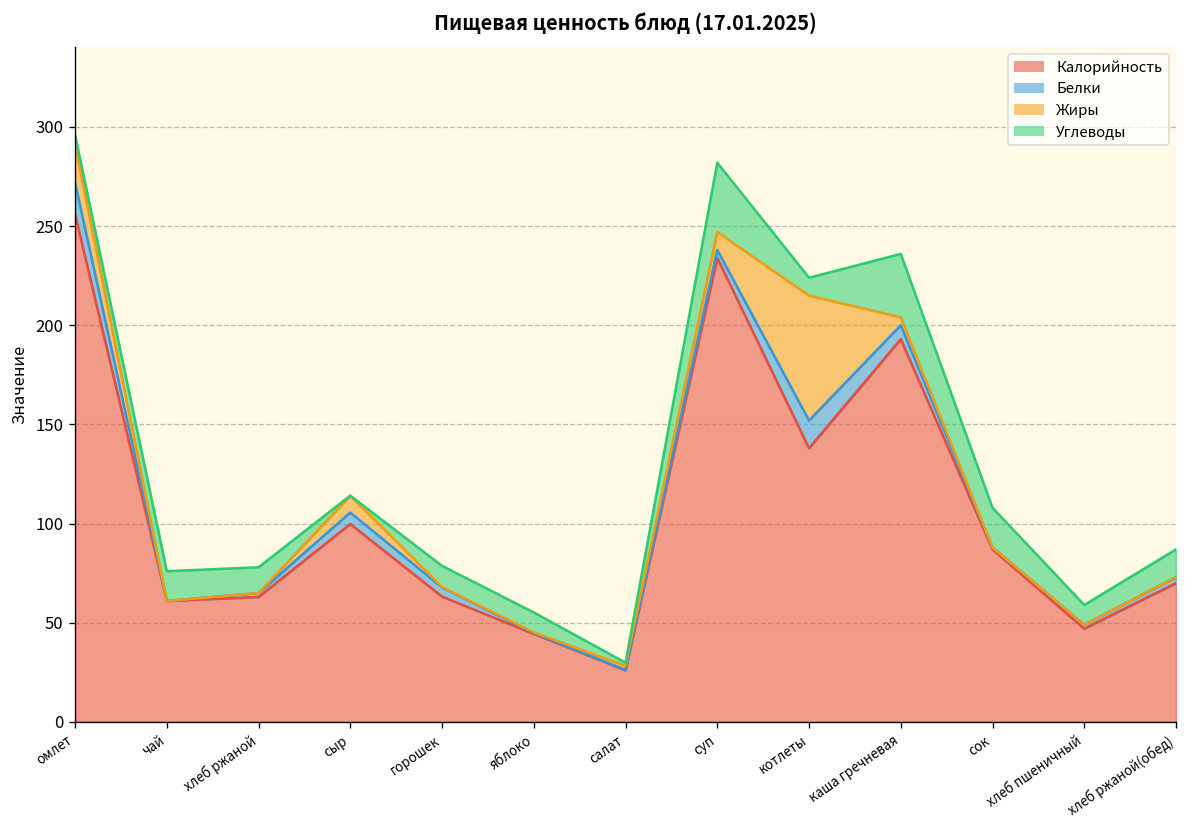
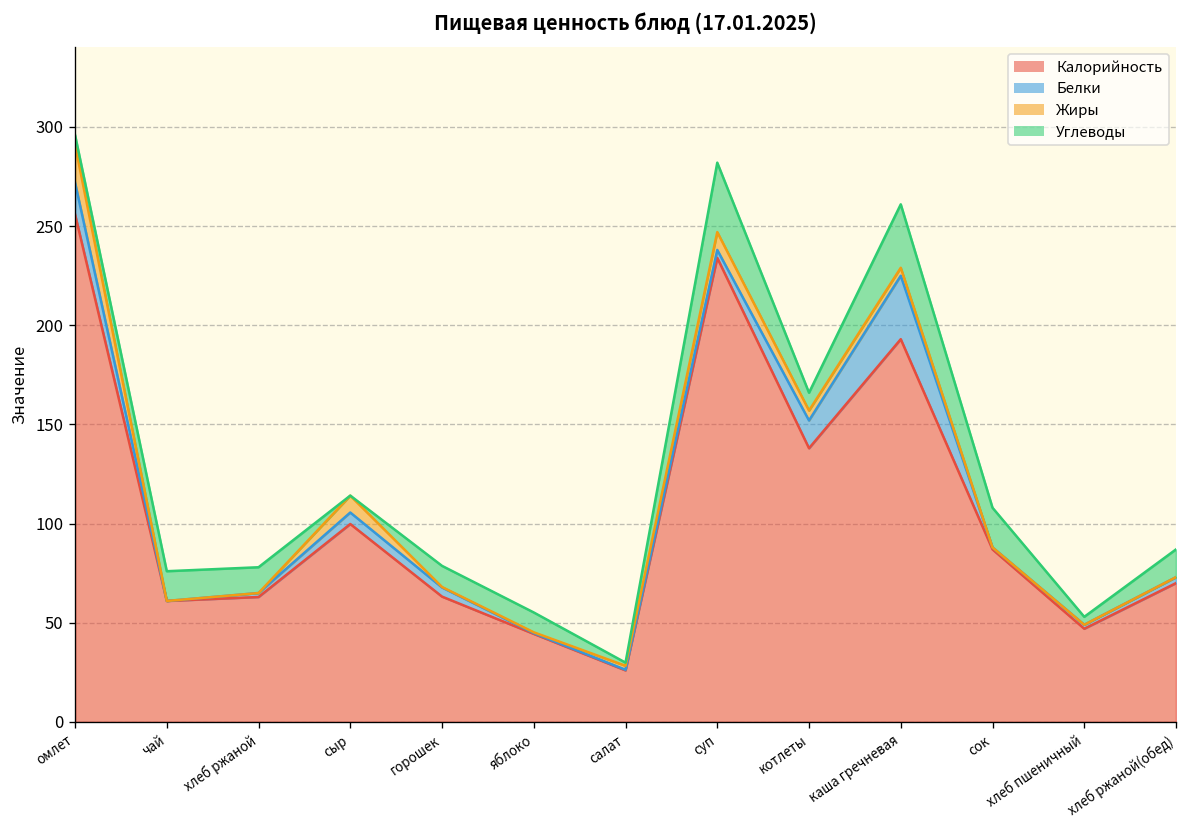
  {
    "Калорийность": {
      "омлет": 256,
      "хлеб ржаной": 63,
      "сыр": 100,
      "горошек": 63,
      "суп": 234,
      "котлеты": 138,
      "каша гречневая": 193,
      "хлеб пшеничный": 47,
      "хлеб ржаной(обед)": 70
    },
    "Белки": {
      "омлет": 16,
      "сыр": 6,
      "суп": 4,
      "котлеты": 14,
-     "каша гречневая": 7
+     "каша гречневая": 32
    },
    "Жиры": {
      "омлет": 19,
      "салат": 2,
      "суп": 9,
-     "котлеты": 63,
+     "котлеты": 5,
      "каша гречневая": 4
    },
    "Углеводы": {
      "омлет": 5,
      "чай": 15,
      "хлеб ржаной": 13,
      "горошек": 11,
      "яблоко": 10,
      "салат": 2,
      "суп": 35,
      "котлеты": 9,
      "каша гречневая": 32,
      "сок": 20,
-     "хлеб пшеничный": 10,
+     "хлеб пшеничный": 4,
      "хлеб ржаной(обед)": 14
    }
  }
